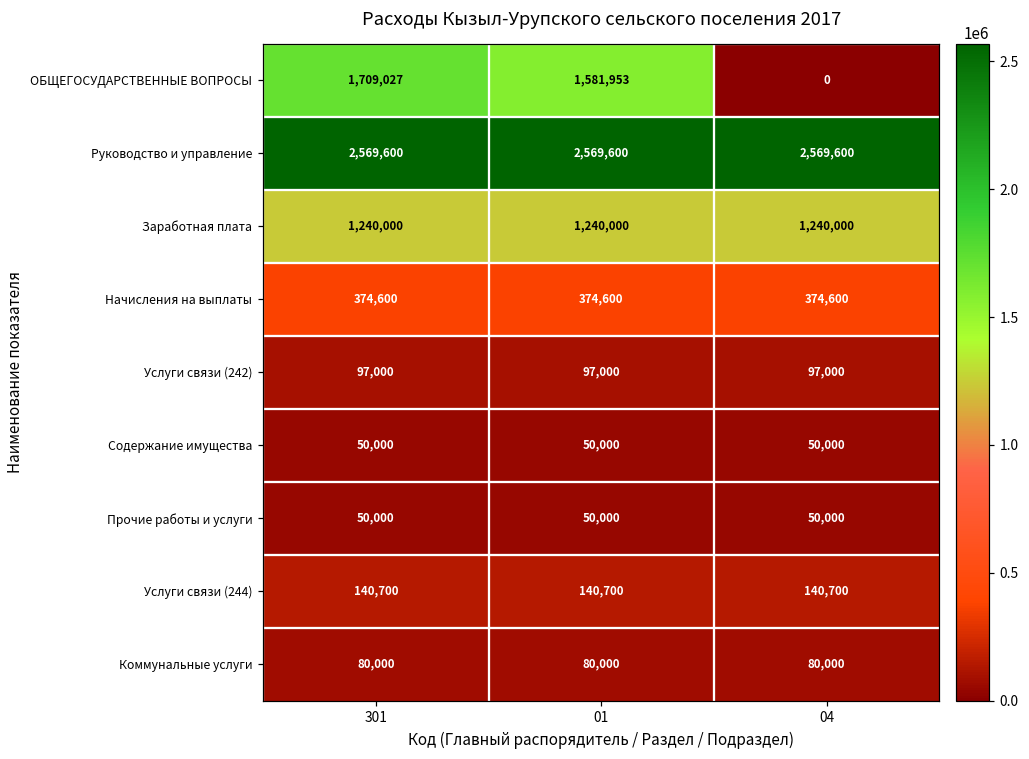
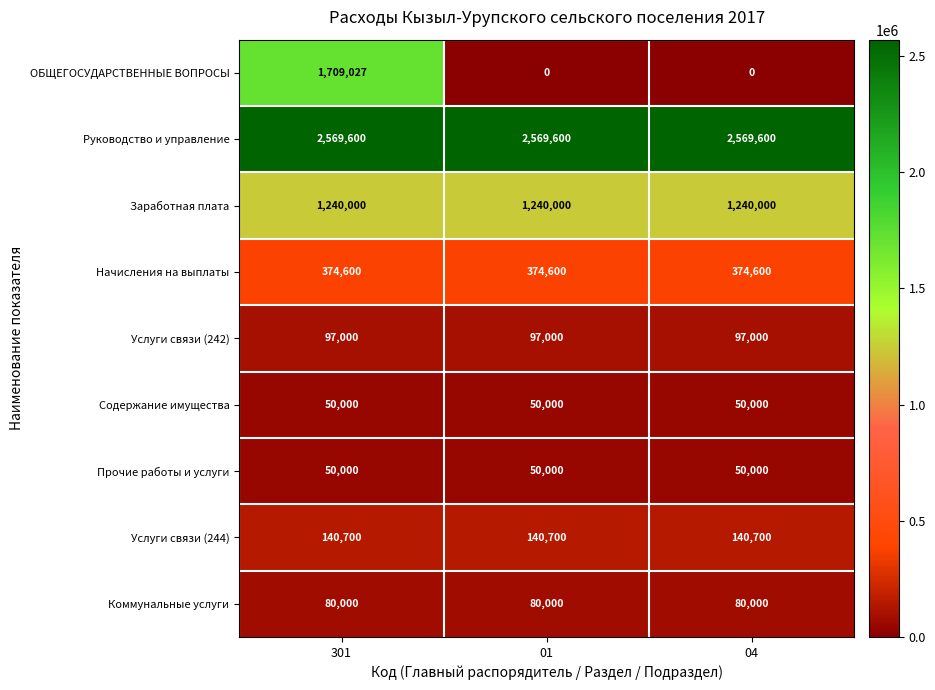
  {
    "ОБЩЕГОСУДАРСТВЕННЫЕ ВОПРОСЫ": {
      "301": "1,709,027",
-     "01": "1,581,953",
+     "01": "0",
      "04": "0"
    },
    "Руководство и управление": {
      "301": "2,569,600",
      "01": "2,569,600",
      "04": "2,569,600"
    },
    "Заработная плата": {
      "301": "1,240,000",
      "01": "1,240,000",
      "04": "1,240,000"
    },
    "Начисления на выплаты": {
      "301": "374,600",
      "01": "374,600",
      "04": "374,600"
    },
    "Услуги связи (242)": {
      "301": "97,000",
      "01": "97,000",
      "04": "97,000"
    },
    "Содержание имущества": {
      "301": "50,000",
      "01": "50,000",
      "04": "50,000"
    },
    "Прочие работы и услуги": {
      "301": "50,000",
      "01": "50,000",
      "04": "50,000"
    },
    "Услуги связи (244)": {
      "301": "140,700",
      "01": "140,700",
      "04": "140,700"
    },
    "Коммунальные услуги": {
      "301": "80,000",
      "01": "80,000",
      "04": "80,000"
    }
  }
